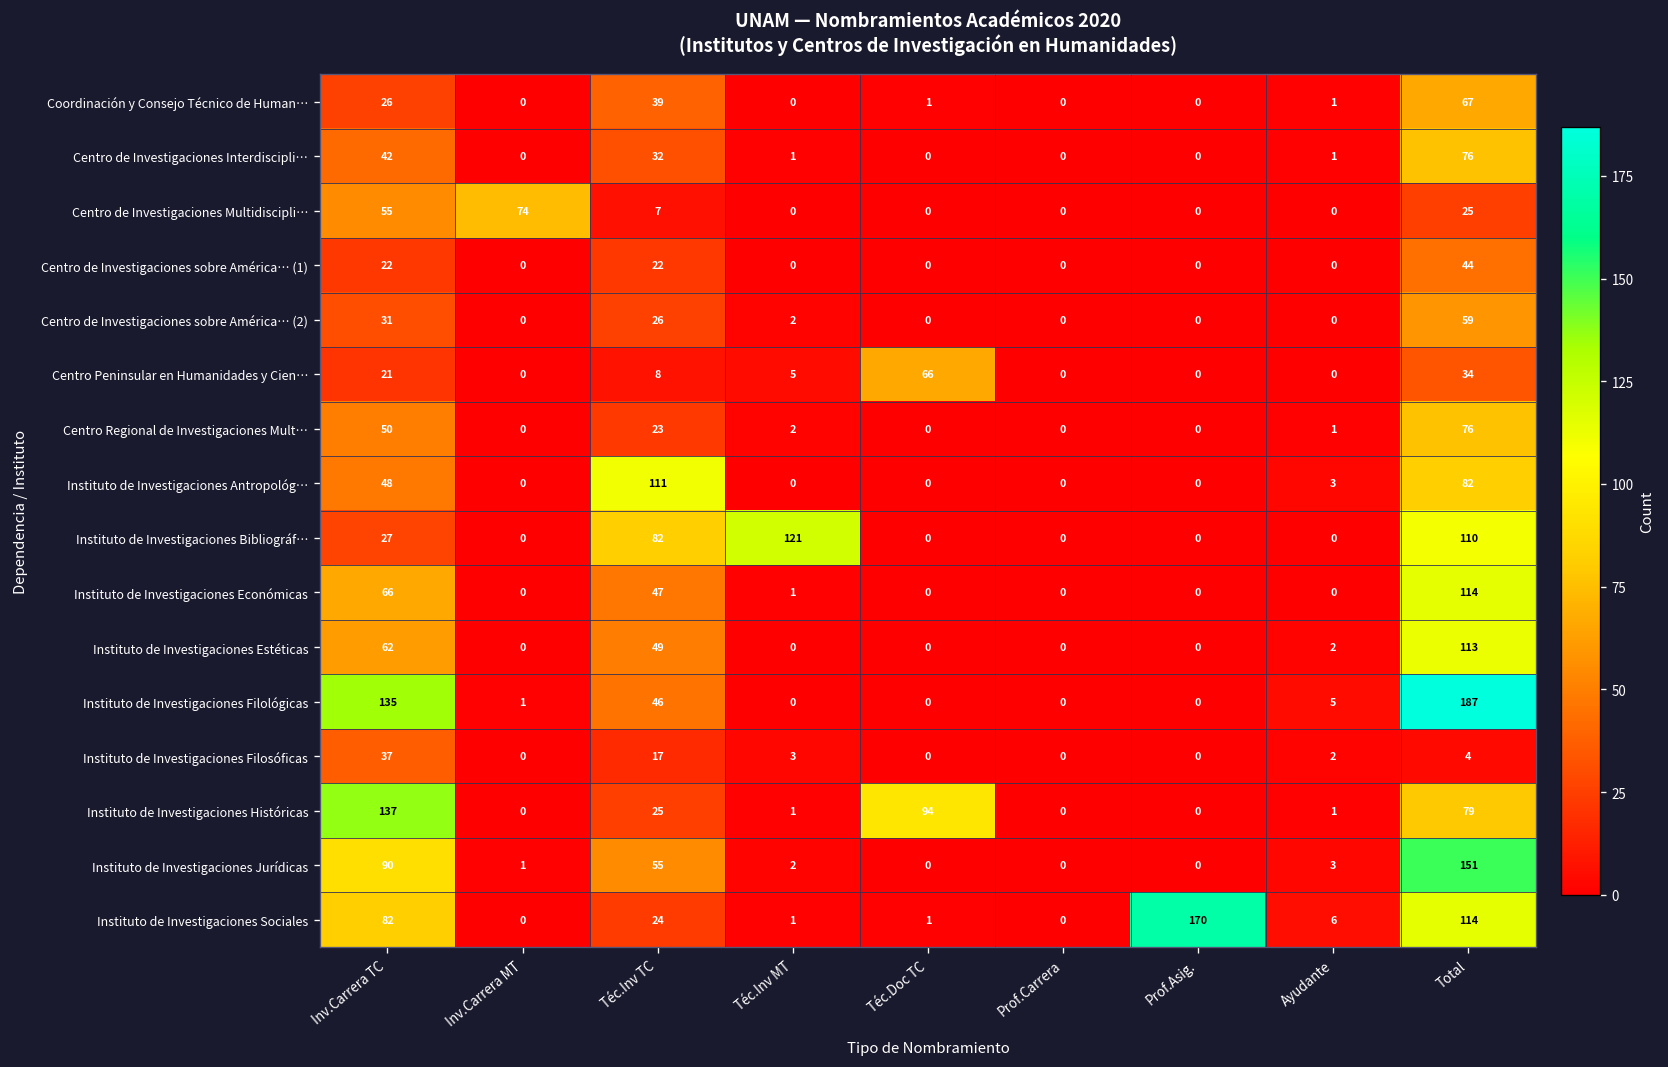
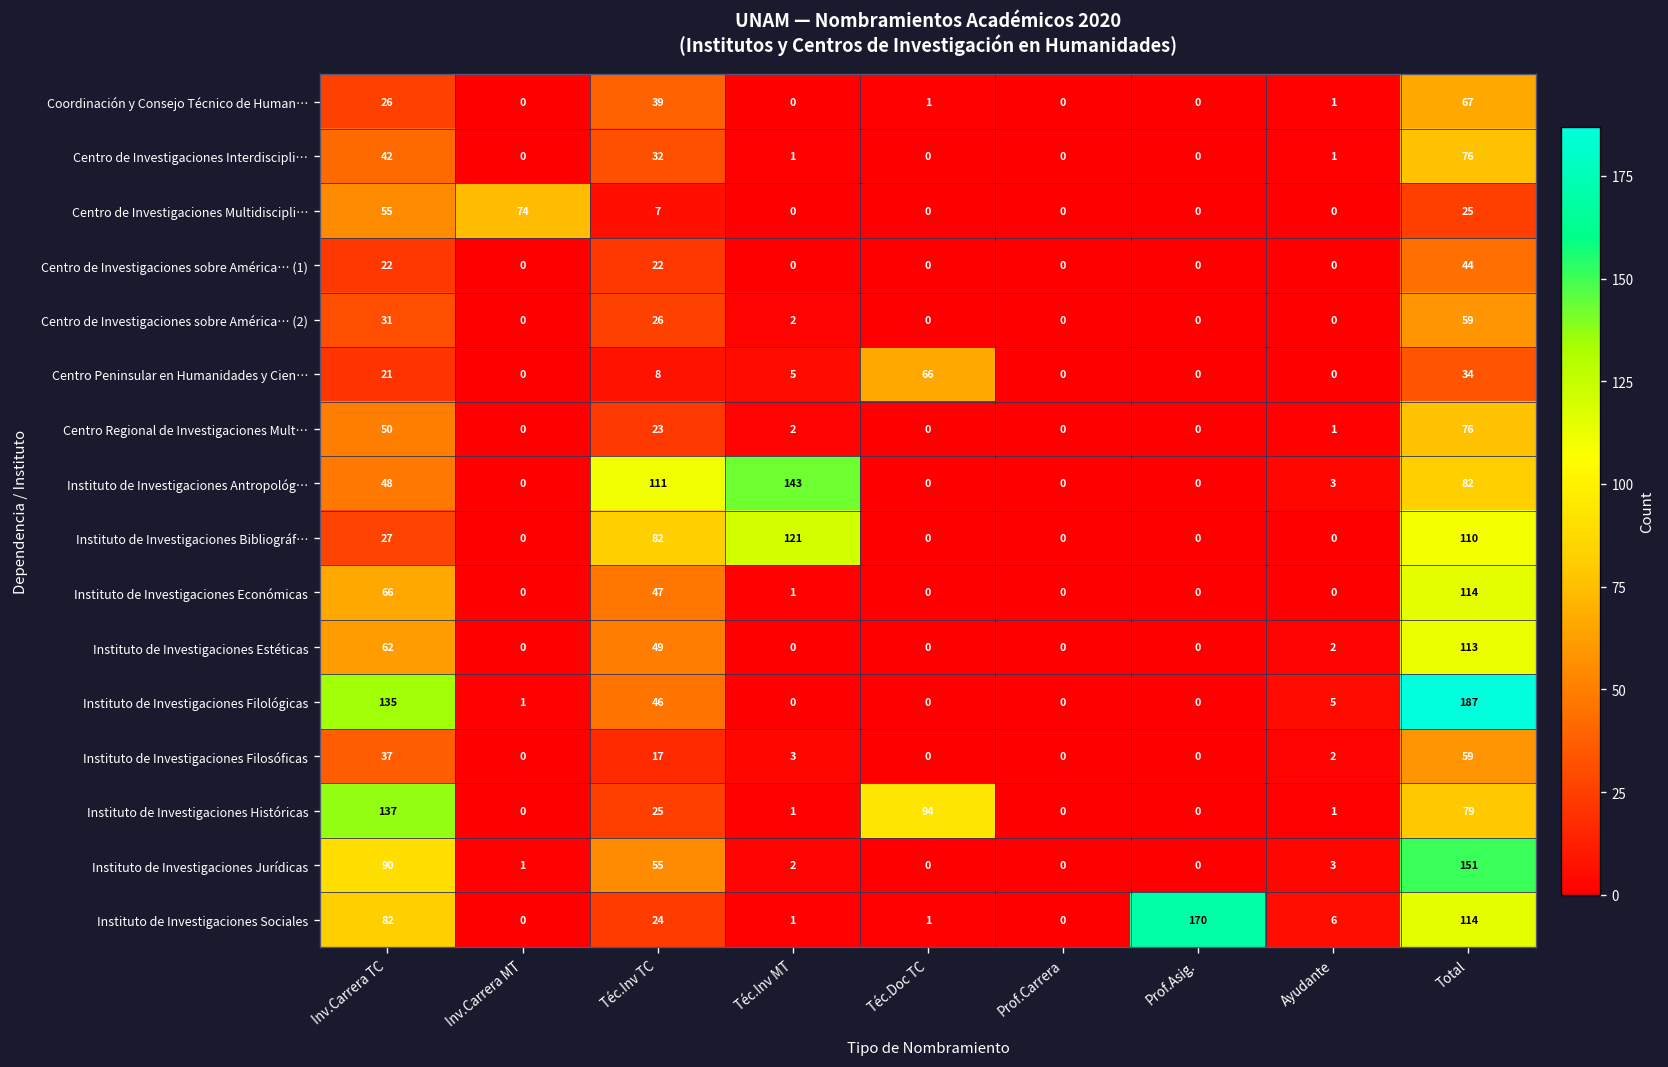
  {
    "Coordinación y Consejo Técnico de Human…": {
      "Inv.Carrera TC": 26,
      "Inv.Carrera MT": 0,
      "Téc.Inv TC": 39,
      "Téc.Inv MT": 0,
      "Téc.Doc TC": 1,
      "Prof.Carrera": 0,
      "Prof.Asig.": 0,
      "Ayudante": 1,
      "Total": 67
    },
    "Centro de Investigaciones Interdiscipli…": {
      "Inv.Carrera TC": 42,
      "Inv.Carrera MT": 0,
      "Téc.Inv TC": 32,
      "Téc.Inv MT": 1,
      "Téc.Doc TC": 0,
      "Prof.Carrera": 0,
      "Prof.Asig.": 0,
      "Ayudante": 1,
      "Total": 76
    },
    "Centro de Investigaciones Multidiscipli…": {
      "Inv.Carrera TC": 55,
      "Inv.Carrera MT": 74,
      "Téc.Inv TC": 7,
      "Téc.Inv MT": 0,
      "Téc.Doc TC": 0,
      "Prof.Carrera": 0,
      "Prof.Asig.": 0,
      "Ayudante": 0,
      "Total": 25
    },
    "Centro de Investigaciones sobre América… (1)": {
      "Inv.Carrera TC": 22,
      "Inv.Carrera MT": 0,
      "Téc.Inv TC": 22,
      "Téc.Inv MT": 0,
      "Téc.Doc TC": 0,
      "Prof.Carrera": 0,
      "Prof.Asig.": 0,
      "Ayudante": 0,
      "Total": 44
    },
    "Centro de Investigaciones sobre América… (2)": {
      "Inv.Carrera TC": 31,
      "Inv.Carrera MT": 0,
      "Téc.Inv TC": 26,
      "Téc.Inv MT": 2,
      "Téc.Doc TC": 0,
      "Prof.Carrera": 0,
      "Prof.Asig.": 0,
      "Ayudante": 0,
      "Total": 59
    },
    "Centro Peninsular en Humanidades y Cien…": {
      "Inv.Carrera TC": 21,
      "Inv.Carrera MT": 0,
      "Téc.Inv TC": 8,
      "Téc.Inv MT": 5,
      "Téc.Doc TC": 66,
      "Prof.Carrera": 0,
      "Prof.Asig.": 0,
      "Ayudante": 0,
      "Total": 34
    },
    "Centro Regional de Investigaciones Mult…": {
      "Inv.Carrera TC": 50,
      "Inv.Carrera MT": 0,
      "Téc.Inv TC": 23,
      "Téc.Inv MT": 2,
      "Téc.Doc TC": 0,
      "Prof.Carrera": 0,
      "Prof.Asig.": 0,
      "Ayudante": 1,
      "Total": 76
    },
    "Instituto de Investigaciones Antropológ…": {
      "Inv.Carrera TC": 48,
      "Inv.Carrera MT": 0,
      "Téc.Inv TC": 111,
-     "Téc.Inv MT": 0,
+     "Téc.Inv MT": 143,
      "Téc.Doc TC": 0,
      "Prof.Carrera": 0,
      "Prof.Asig.": 0,
      "Ayudante": 3,
      "Total": 82
    },
    "Instituto de Investigaciones Bibliográf…": {
      "Inv.Carrera TC": 27,
      "Inv.Carrera MT": 0,
      "Téc.Inv TC": 82,
      "Téc.Inv MT": 121,
      "Téc.Doc TC": 0,
      "Prof.Carrera": 0,
      "Prof.Asig.": 0,
      "Ayudante": 0,
      "Total": 110
    },
    "Instituto de Investigaciones Económicas": {
      "Inv.Carrera TC": 66,
      "Inv.Carrera MT": 0,
      "Téc.Inv TC": 47,
      "Téc.Inv MT": 1,
      "Téc.Doc TC": 0,
      "Prof.Carrera": 0,
      "Prof.Asig.": 0,
      "Ayudante": 0,
      "Total": 114
    },
    "Instituto de Investigaciones Estéticas": {
      "Inv.Carrera TC": 62,
      "Inv.Carrera MT": 0,
      "Téc.Inv TC": 49,
      "Téc.Inv MT": 0,
      "Téc.Doc TC": 0,
      "Prof.Carrera": 0,
      "Prof.Asig.": 0,
      "Ayudante": 2,
      "Total": 113
    },
    "Instituto de Investigaciones Filológicas": {
      "Inv.Carrera TC": 135,
      "Inv.Carrera MT": 1,
      "Téc.Inv TC": 46,
      "Téc.Inv MT": 0,
      "Téc.Doc TC": 0,
      "Prof.Carrera": 0,
      "Prof.Asig.": 0,
      "Ayudante": 5,
      "Total": 187
    },
    "Instituto de Investigaciones Filosóficas": {
      "Inv.Carrera TC": 37,
      "Inv.Carrera MT": 0,
      "Téc.Inv TC": 17,
      "Téc.Inv MT": 3,
      "Téc.Doc TC": 0,
      "Prof.Carrera": 0,
      "Prof.Asig.": 0,
      "Ayudante": 2,
-     "Total": 4
+     "Total": 59
    },
    "Instituto de Investigaciones Históricas": {
      "Inv.Carrera TC": 137,
      "Inv.Carrera MT": 0,
      "Téc.Inv TC": 25,
      "Téc.Inv MT": 1,
      "Téc.Doc TC": 94,
      "Prof.Carrera": 0,
      "Prof.Asig.": 0,
      "Ayudante": 1,
      "Total": 79
    },
    "Instituto de Investigaciones Jurídicas": {
      "Inv.Carrera TC": 90,
      "Inv.Carrera MT": 1,
      "Téc.Inv TC": 55,
      "Téc.Inv MT": 2,
      "Téc.Doc TC": 0,
      "Prof.Carrera": 0,
      "Prof.Asig.": 0,
      "Ayudante": 3,
      "Total": 151
    },
    "Instituto de Investigaciones Sociales": {
      "Inv.Carrera TC": 82,
      "Inv.Carrera MT": 0,
      "Téc.Inv TC": 24,
      "Téc.Inv MT": 1,
      "Téc.Doc TC": 1,
      "Prof.Carrera": 0,
      "Prof.Asig.": 170,
      "Ayudante": 6,
      "Total": 114
    }
  }
